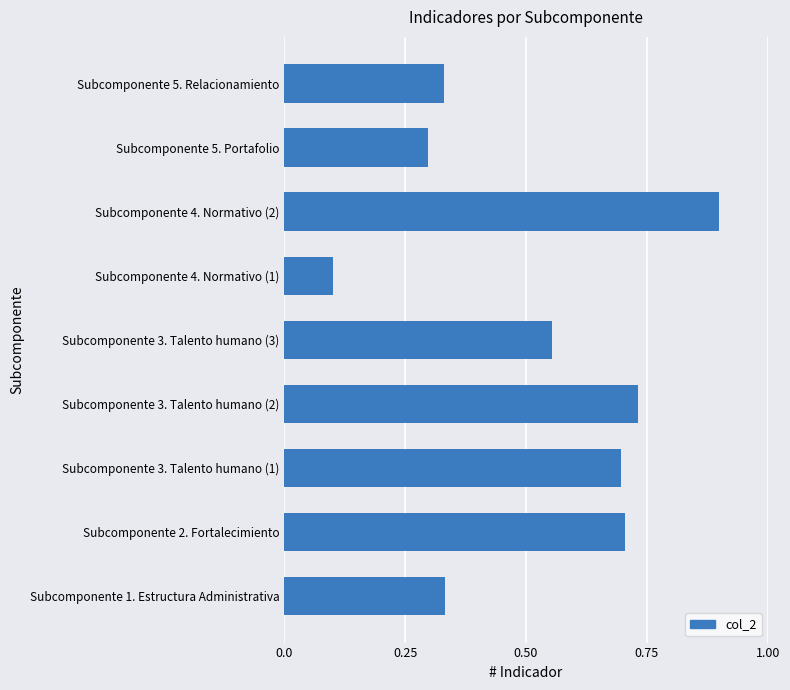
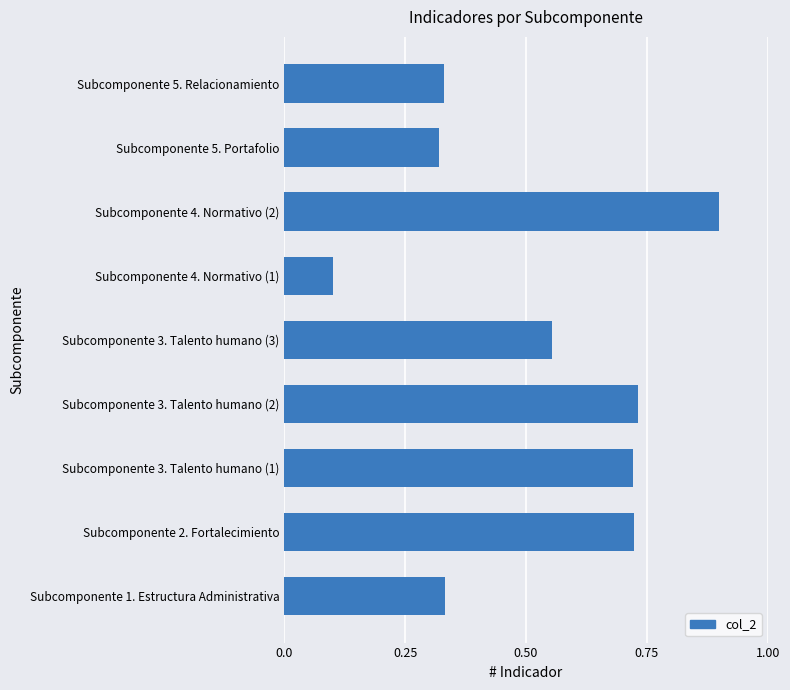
  {
    "Subcomponente 5. Relacionamiento": 0.33,
-   "Subcomponente 5. Portafolio": 0.30,
+   "Subcomponente 5. Portafolio": 0.32,
    "Subcomponente 4. Normativo (2)": 0.90,
    "Subcomponente 4. Normativo (1)": 0.10,
    "Subcomponente 3. Talento humano (3)": 0.55,
    "Subcomponente 3. Talento humano (2)": 0.73,
-   "Subcomponente 3. Talento humano (1)": 0.70,
-   "Subcomponente 2. Fortalecimiento": 0.71,
+   "Subcomponente 3. Talento humano (1)": 0.72,
+   "Subcomponente 2. Fortalecimiento": 0.72,
    "Subcomponente 1. Estructura Administrativa": 0.33
  }
